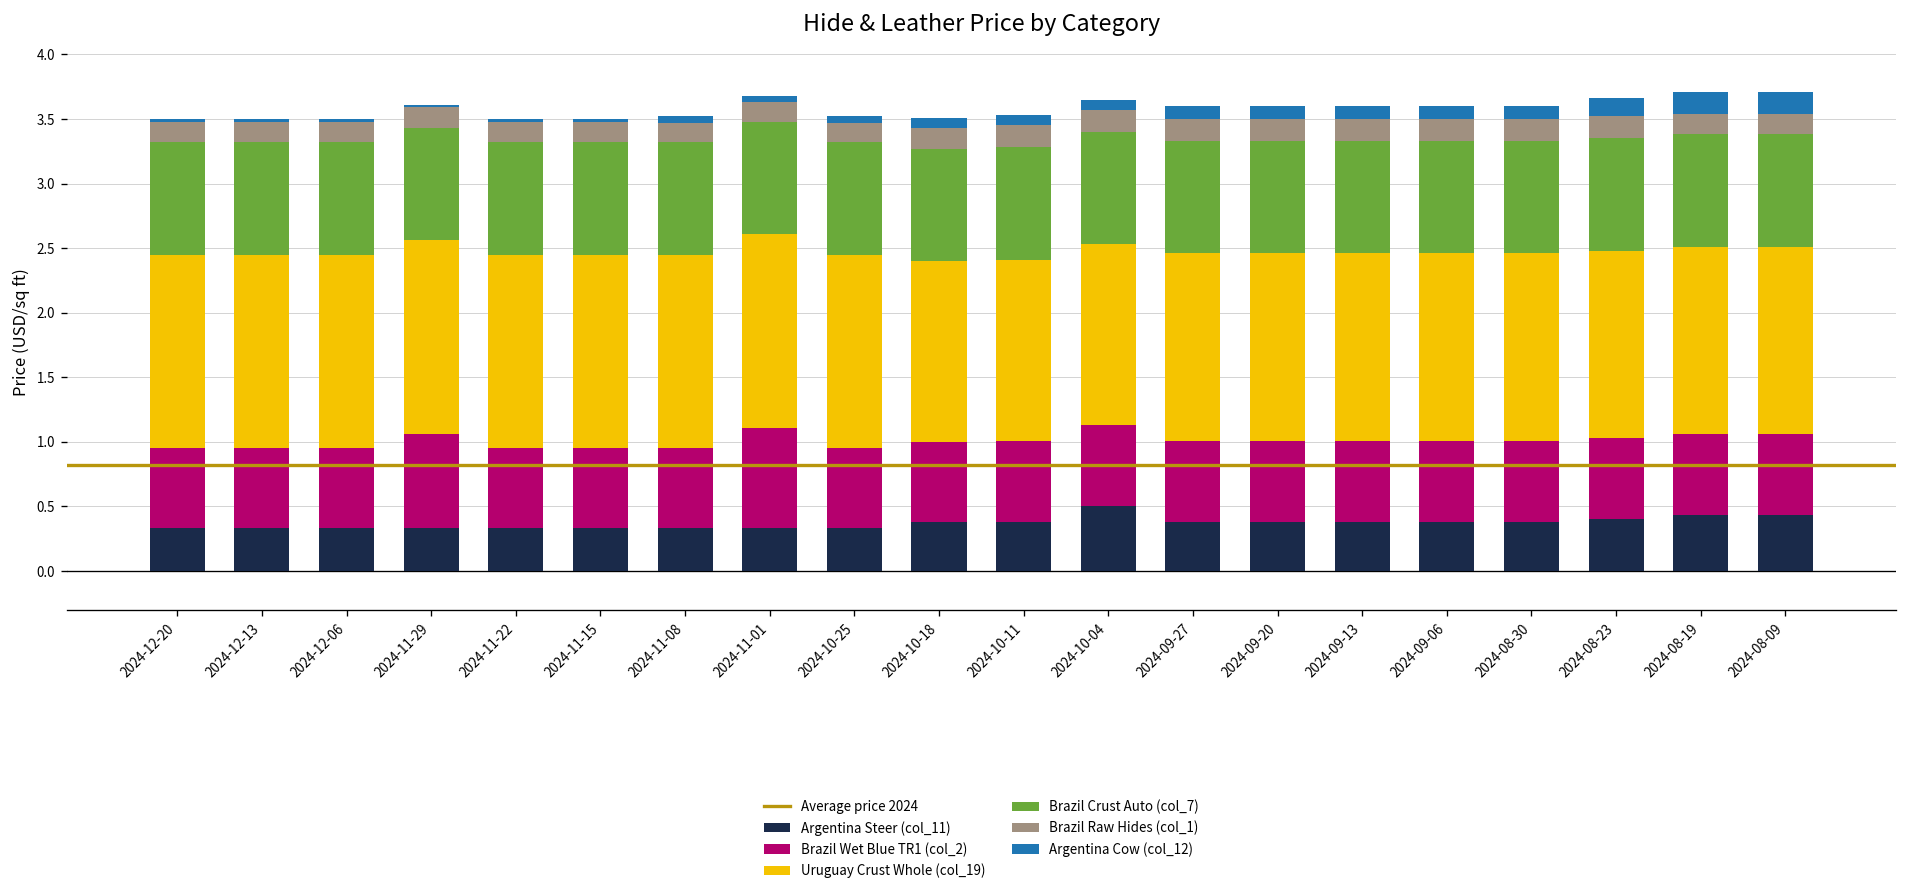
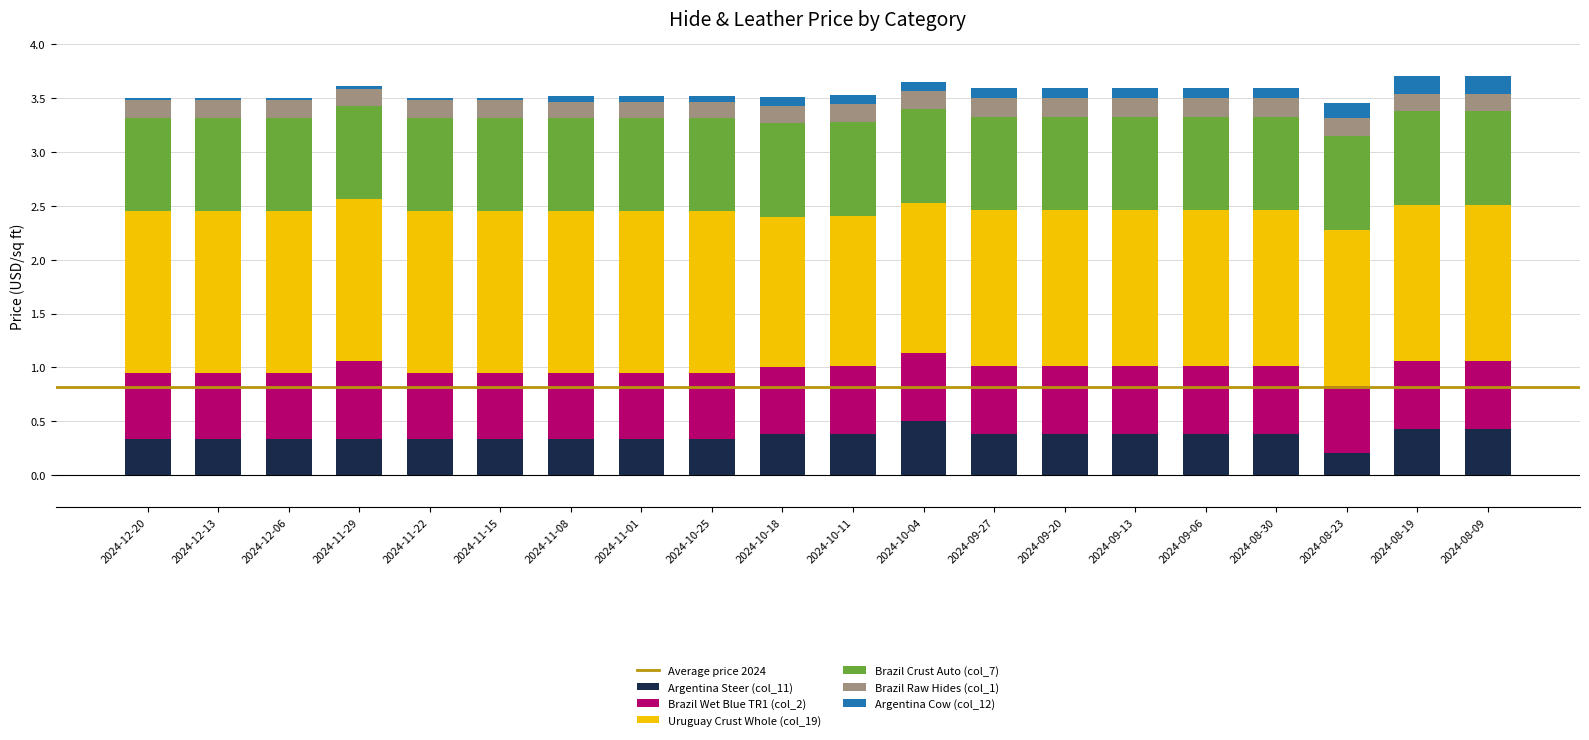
  {
    "Argentina Steer (col_11)": {
      "2024-12-20": 0.33,
      "2024-12-13": 0.33,
      "2024-12-06": 0.33,
      "2024-11-29": 0.33,
      "2024-11-22": 0.33,
      "2024-11-15": 0.33,
      "2024-11-08": 0.33,
      "2024-11-01": 0.33,
      "2024-10-25": 0.33,
      "2024-10-18": 0.4,
      "2024-10-11": 0.4,
      "2024-10-04": 0.5,
      "2024-09-27": 0.4,
      "2024-09-20": 0.4,
      "2024-09-13": 0.4,
      "2024-09-06": 0.4,
      "2024-08-30": 0.4,
-     "2024-08-23": 0.4,
+     "2024-08-23": 0.2,
      "2024-08-19": 0.43,
      "2024-08-09": 0.43
    },
    "Brazil Wet Blue TR1 (col_2)": {
      "2024-12-20": 0.62,
      "2024-12-13": 0.62,
      "2024-12-06": 0.62,
      "2024-11-29": 0.73,
      "2024-11-22": 0.62,
      "2024-11-15": 0.62,
      "2024-11-08": 0.62,
-     "2024-11-01": 0.78,
+     "2024-11-01": 0.62,
      "2024-10-25": 0.62,
      "2024-10-18": 0.62,
      "2024-10-11": 0.63,
      "2024-10-04": 0.63,
      "2024-09-27": 0.63,
      "2024-09-20": 0.63,
      "2024-09-13": 0.63,
      "2024-09-06": 0.63,
      "2024-08-30": 0.63,
      "2024-08-23": 0.63,
      "2024-08-19": 0.63,
      "2024-08-09": 0.63
    },
    "Uruguay Crust Whole (col_19)": {
      "2024-12-20": 1.50,
      "2024-12-13": 1.50,
      "2024-12-06": 1.50,
      "2024-11-29": 1.50,
      "2024-11-22": 1.50,
      "2024-11-15": 1.50,
      "2024-11-08": 1.50,
      "2024-11-01": 1.50,
      "2024-10-25": 1.50,
      "2024-10-18": 1.40,
      "2024-10-11": 1.40,
      "2024-10-04": 1.40,
      "2024-09-27": 1.45,
      "2024-09-20": 1.45,
      "2024-09-13": 1.45,
      "2024-09-06": 1.45,
      "2024-08-30": 1.45,
      "2024-08-23": 1.45,
      "2024-08-19": 1.45,
      "2024-08-09": 1.45
    },
    "Brazil Crust Auto (col_7)": {
      "2024-12-20": 0.87,
      "2024-12-13": 0.87,
      "2024-12-06": 0.87,
      "2024-11-29": 0.87,
      "2024-11-22": 0.87,
      "2024-11-15": 0.87,
      "2024-11-08": 0.87,
      "2024-11-01": 0.87,
      "2024-10-25": 0.87,
      "2024-10-18": 0.87,
      "2024-10-11": 0.87,
      "2024-10-04": 0.87,
      "2024-09-27": 0.87,
      "2024-09-20": 0.87,
      "2024-09-13": 0.87,
      "2024-09-06": 0.87,
      "2024-08-30": 0.87,
      "2024-08-23": 0.87,
      "2024-08-19": 0.87,
      "2024-08-09": 0.87
    },
    "Brazil Raw Hides (col_1)": {
      "2024-12-20": 0.16,
      "2024-12-13": 0.16,
      "2024-12-06": 0.16,
      "2024-11-29": 0.16,
      "2024-11-22": 0.16,
      "2024-11-15": 0.16,
      "2024-11-08": 0.15,
      "2024-11-01": 0.15,
      "2024-10-25": 0.15,
      "2024-10-18": 0.16,
      "2024-10-11": 0.17,
      "2024-10-04": 0.17,
      "2024-09-27": 0.17,
      "2024-09-20": 0.17,
      "2024-09-13": 0.17,
      "2024-09-06": 0.17,
      "2024-08-30": 0.17,
      "2024-08-23": 0.17,
      "2024-08-19": 0.16,
      "2024-08-09": 0.16
    },
    "Argentina Cow (col_12)": {
      "2024-11-08": 0.05,
      "2024-11-01": 0.05,
      "2024-10-25": 0.05,
      "2024-10-18": 0.08,
      "2024-10-11": 0.08,
      "2024-10-04": 0.08,
      "2024-09-27": 0.10,
      "2024-09-20": 0.10,
      "2024-09-13": 0.10,
      "2024-09-06": 0.10,
      "2024-08-30": 0.10,
      "2024-08-23": 0.14,
      "2024-08-19": 0.17,
      "2024-08-09": 0.17
    }
  }
